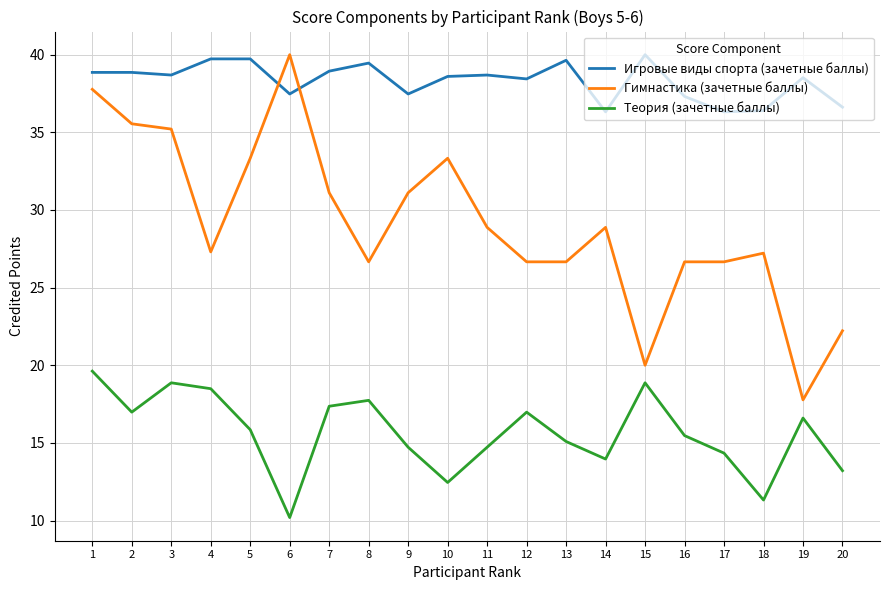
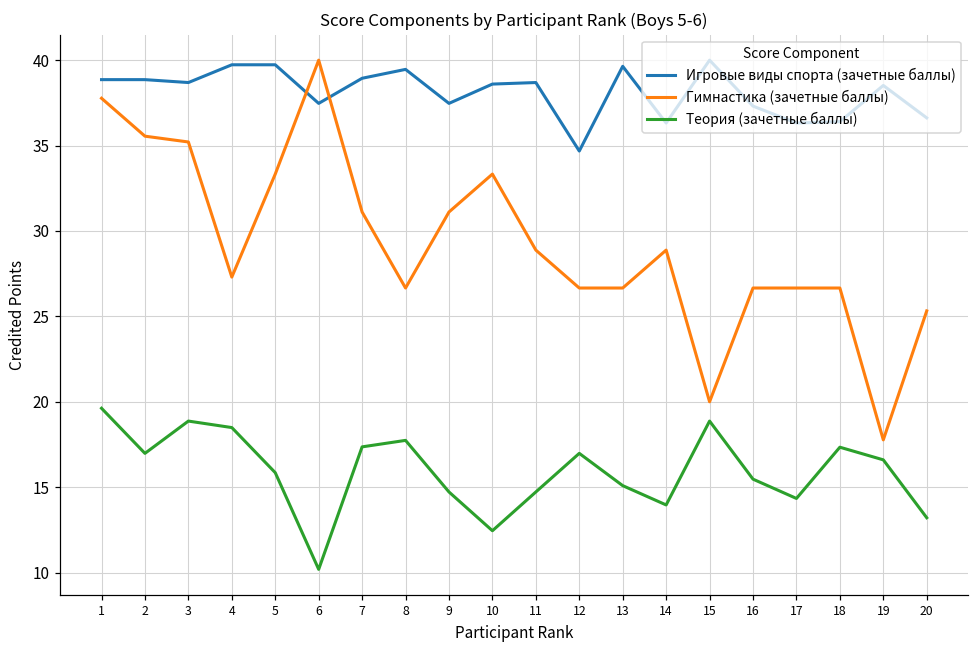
  {
    "Игровые виды спорта (зачетные баллы)": {
      "1": 38.9,
      "2": 38.9,
      "3": 38.7,
      "4": 39.7,
      "5": 39.7,
      "6": 37.5,
      "7": 38.9,
      "8": 39.5,
      "9": 37.5,
      "10": 38.6,
      "11": 38.7,
-     "12": 38.4,
+     "12": 34.7,
      "13": 39.6
    },
    "Гимнастика (зачетные баллы)": {
      "1": 37.8,
      "2": 35.6,
      "3": 35.2,
      "4": 27.3,
      "5": 33.3,
      "6": 40.0,
      "7": 31.1,
      "8": 26.7,
      "9": 31.1,
      "10": 33.3,
      "11": 28.9,
      "12": 26.7,
      "13": 26.7,
      "14": 28.9,
      "15": 20.0,
      "16": 26.7,
      "17": 26.7,
-     "18": 27.2,
+     "18": 26.7,
      "19": 17.8,
-     "20": 22.2
+     "20": 25.3
    },
    "Теория (зачетные баллы)": {
      "1": 19.6,
      "2": 17.0,
      "3": 18.9,
      "4": 18.5,
      "5": 15.9,
      "6": 10.2,
      "7": 17.4,
      "8": 17.7,
      "9": 14.7,
      "10": 12.5,
      "11": 14.7,
      "12": 17.0,
      "13": 15.1,
      "14": 14.0,
      "15": 18.9,
      "16": 15.5,
      "17": 14.3,
-     "18": 11.3,
+     "18": 17.3,
      "19": 16.6,
      "20": 13.2
    }
  }
